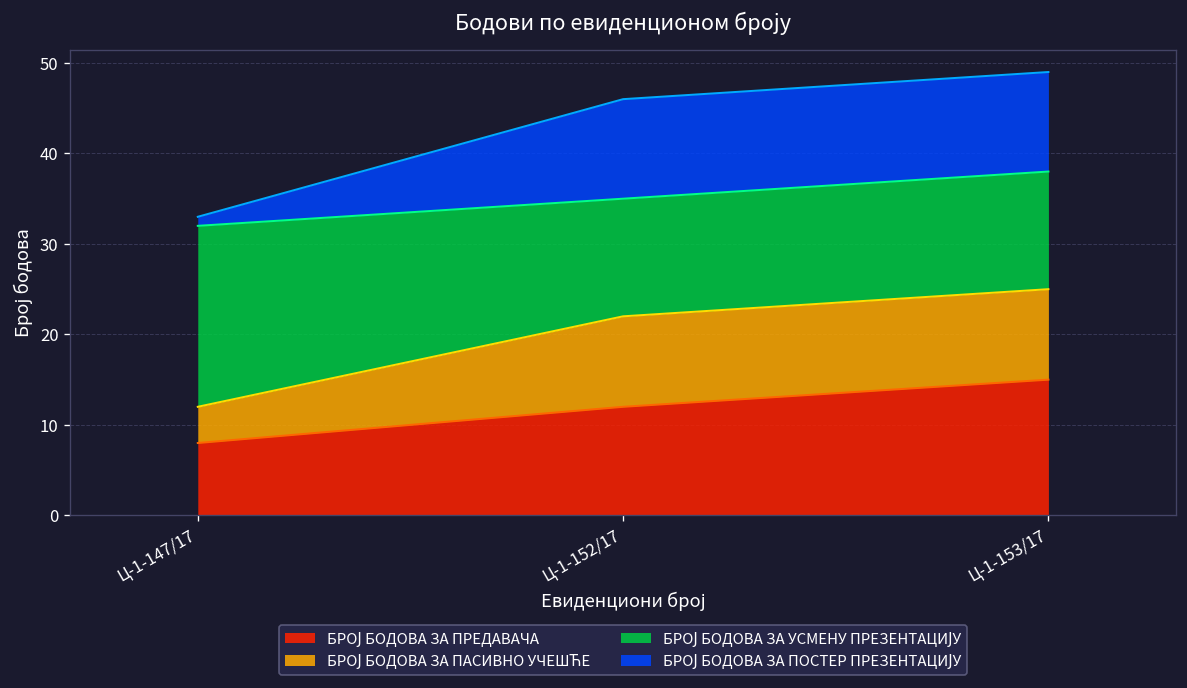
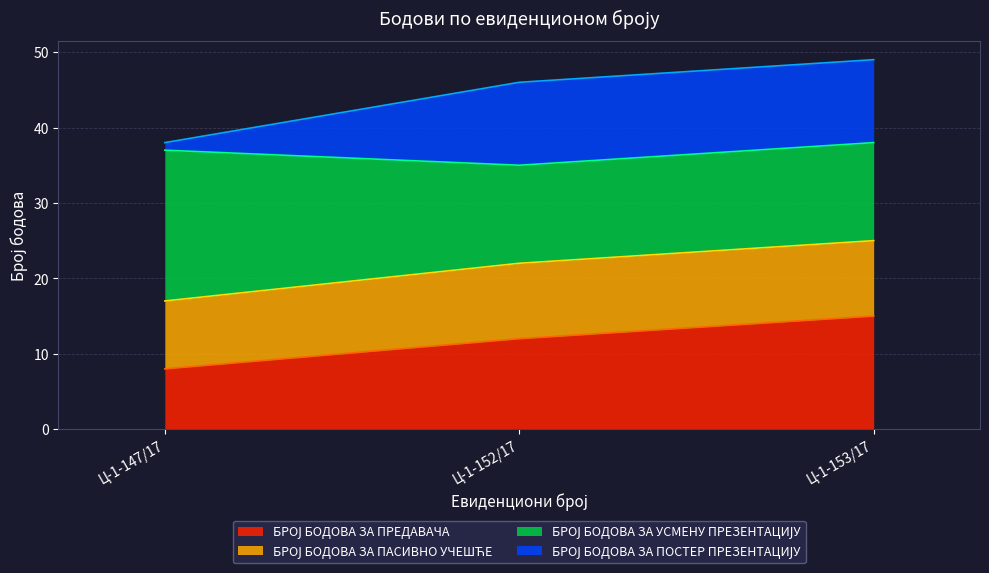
  {
    "БРОЈ БОДОВА ЗА ПРЕДАВАЧА": {
      "Ц-1-147/17": 8,
      "Ц-1-152/17": 12,
      "Ц-1-153/17": 15
    },
    "БРОЈ БОДОВА ЗА ПАСИВНО УЧЕШЋЕ": {
-     "Ц-1-147/17": 4,
+     "Ц-1-147/17": 9,
      "Ц-1-152/17": 10,
      "Ц-1-153/17": 10
    },
    "БРОЈ БОДОВА ЗА УСМЕНУ ПРЕЗЕНТАЦИЈУ": {
      "Ц-1-147/17": 20,
      "Ц-1-152/17": 13,
      "Ц-1-153/17": 13
    },
    "БРОЈ БОДОВА ЗА ПОСТЕР ПРЕЗЕНТАЦИЈУ": {
      "Ц-1-147/17": 1,
      "Ц-1-152/17": 11,
      "Ц-1-153/17": 11
    }
  }
